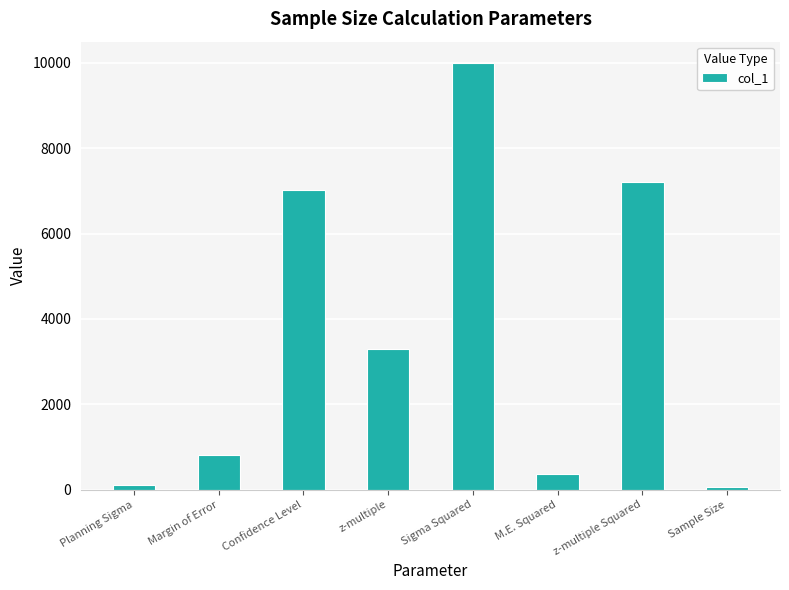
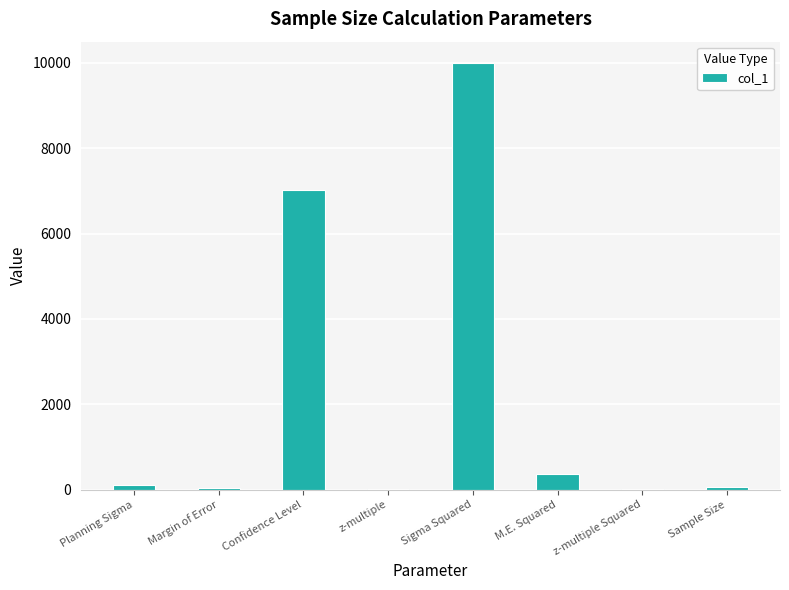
  {
    "Planning Sigma": 100,
-   "Margin of Error": 800,
+   "Margin of Error": 0,
    "Confidence Level": 7000,
-   "z-multiple": 3300,
+   "z-multiple": 0,
    "Sigma Squared": 10000,
    "M.E. Squared": 400,
-   "z-multiple Squared": 7200,
+   "z-multiple Squared": 0,
    "Sample Size": 100
  }
